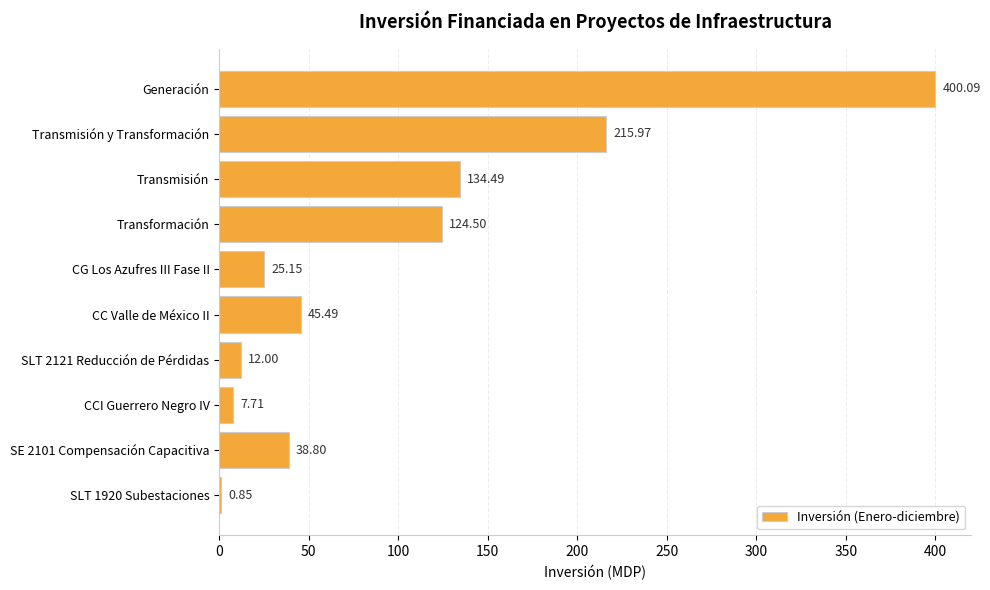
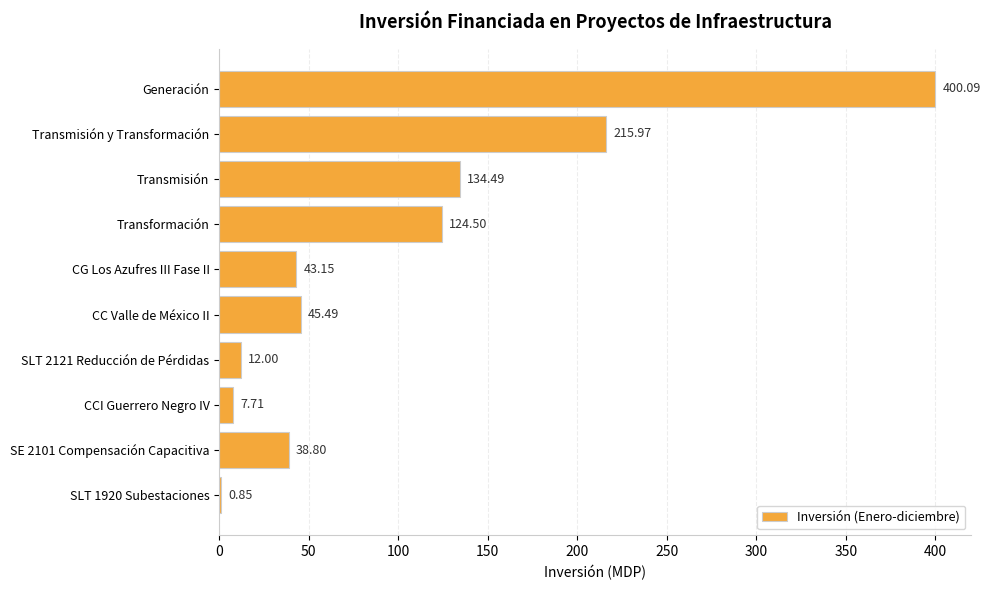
  {
    "Generación": 400.09,
    "Transmisión y Transformación": 215.97,
    "Transmisión": 134.49,
    "Transformación": 124.50,
-   "CG Los Azufres III Fase II": 25.15,
+   "CG Los Azufres III Fase II": 43.15,
    "CC Valle de México II": 45.49,
    "SLT 2121 Reducción de Pérdidas": 12.00,
    "CCI Guerrero Negro IV": 7.71,
    "SE 2101 Compensación Capacitiva": 38.80,
    "SLT 1920 Subestaciones": 0.85
  }
